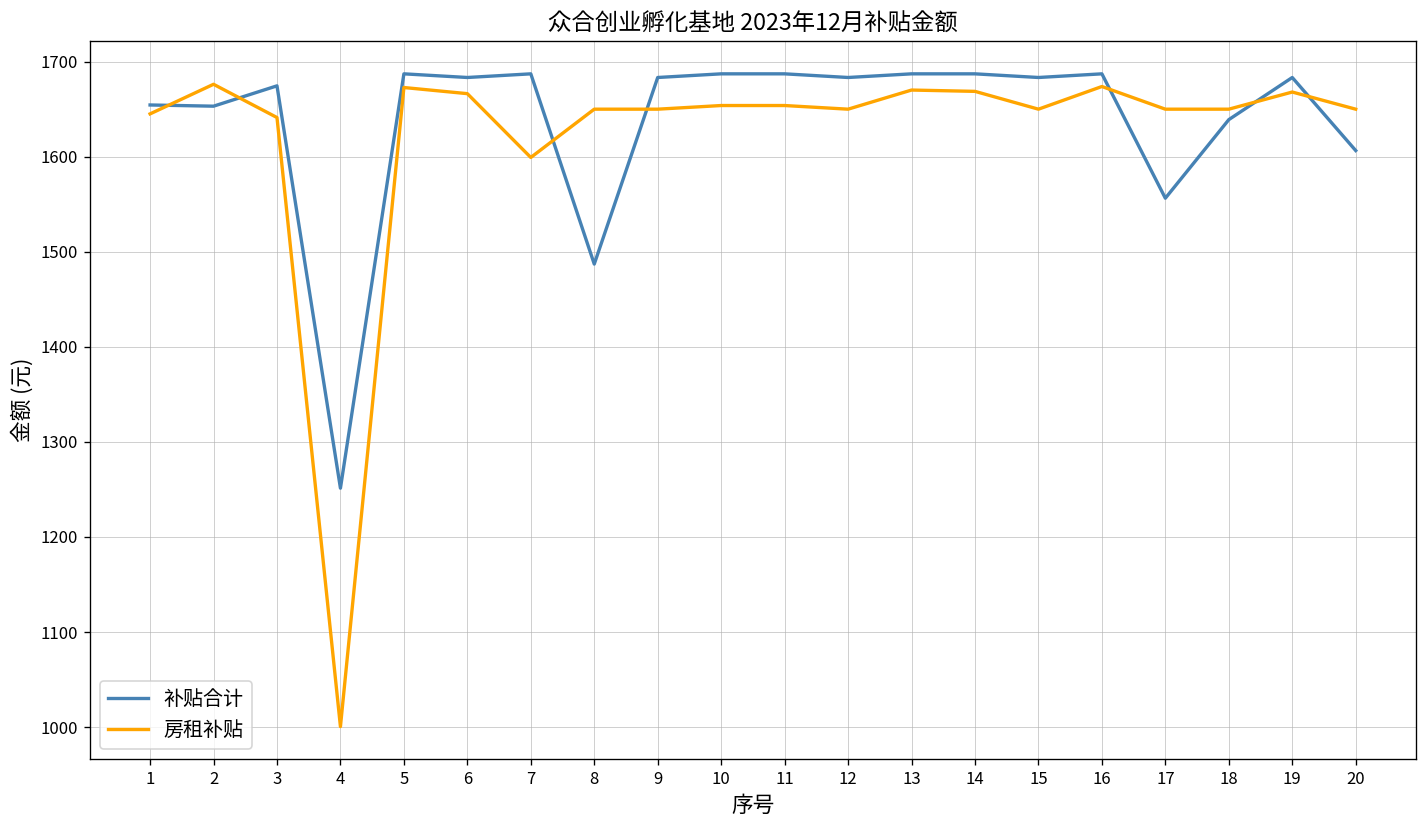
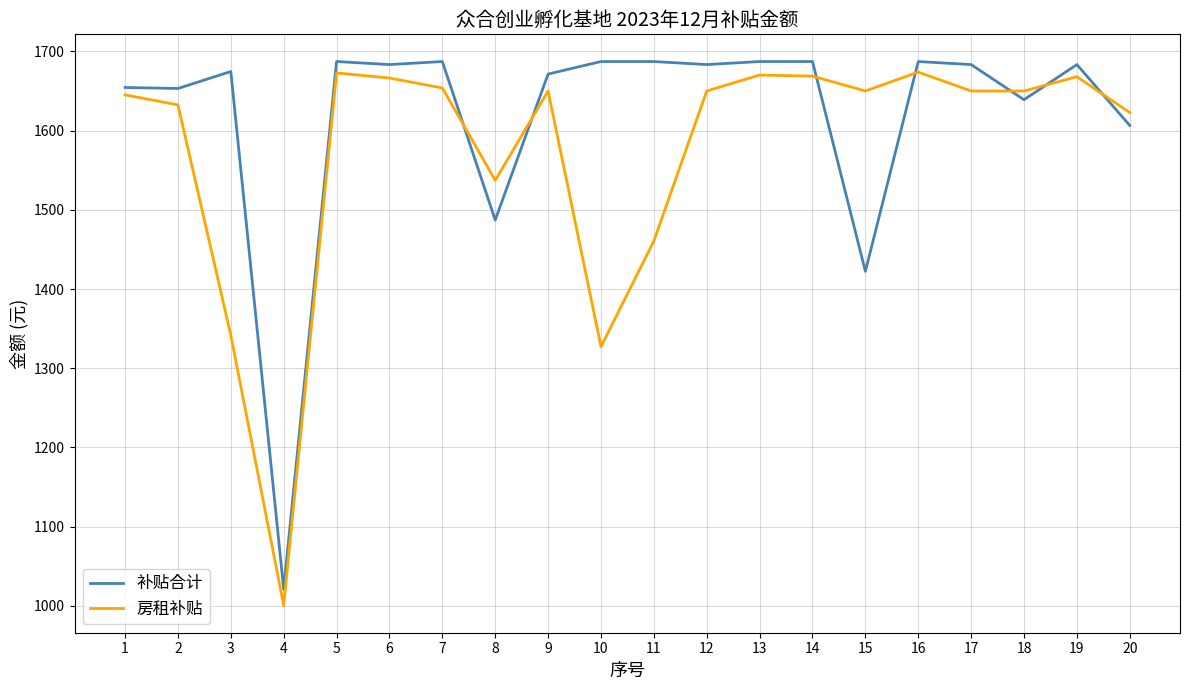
  {
    "补贴合计": {
      "1": 1650,
      "2": 1650,
      "3": 1670,
-     "4": 1250,
+     "4": 1020,
      "5": 1690,
      "6": 1680,
      "7": 1690,
      "8": 1490,
-     "9": 1680,
+     "9": 1670,
      "10": 1690,
      "11": 1690,
      "12": 1680,
      "13": 1690,
      "14": 1690,
-     "15": 1680,
+     "15": 1420,
      "16": 1690,
-     "17": 1560,
+     "17": 1680,
      "18": 1640,
      "19": 1680,
      "20": 1610
    },
    "房租补贴": {
      "1": 1650,
-     "2": 1680,
-     "3": 1640,
+     "2": 1630,
+     "3": 1340,
      "4": 1000,
      "5": 1670,
      "6": 1670,
-     "7": 1600,
-     "8": 1650,
+     "7": 1650,
+     "8": 1540,
      "9": 1650,
-     "10": 1650,
-     "11": 1650,
+     "10": 1330,
+     "11": 1460,
      "12": 1650,
      "13": 1670,
      "14": 1670,
      "15": 1650,
      "16": 1670,
      "17": 1650,
      "18": 1650,
      "19": 1670,
-     "20": 1650
+     "20": 1620
    }
  }
